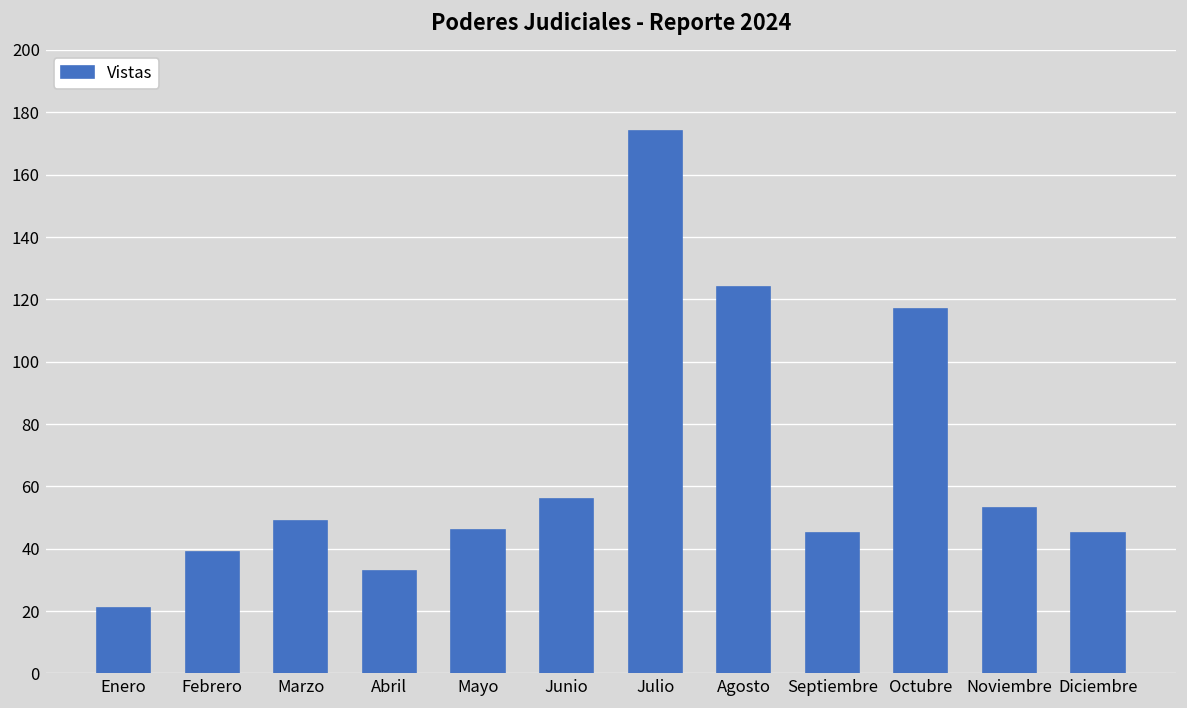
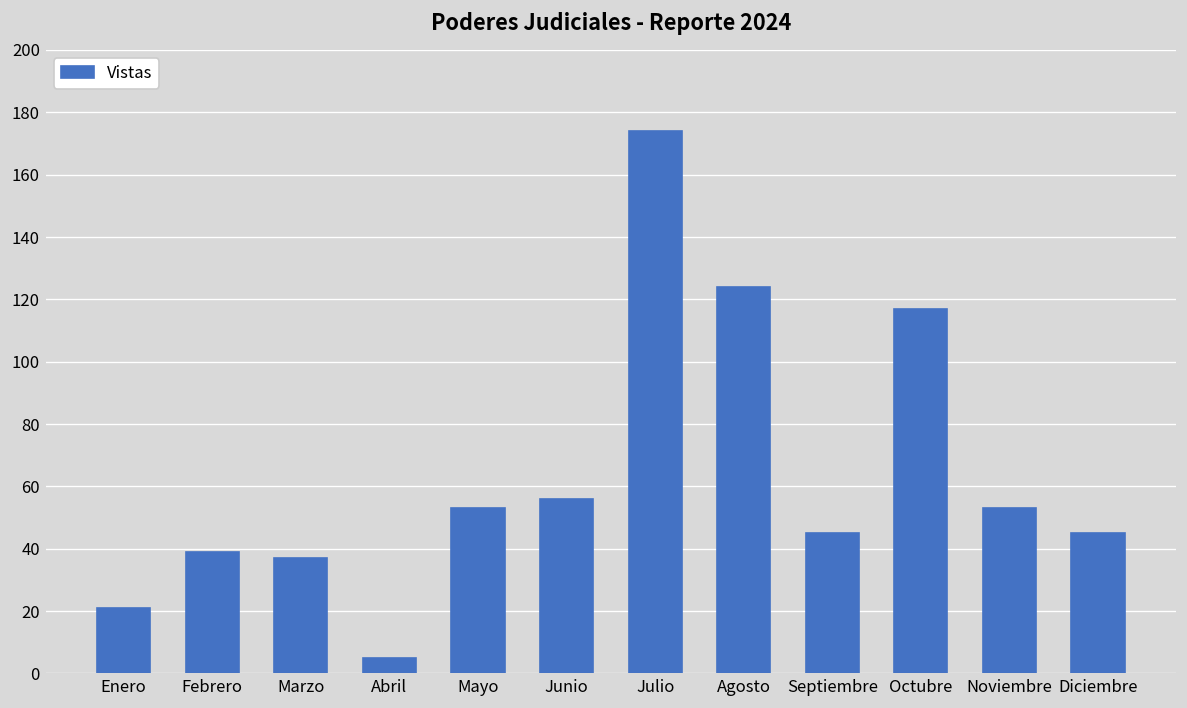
  {
    "Enero": 21,
    "Febrero": 39,
-   "Marzo": 49,
-   "Abril": 33,
-   "Mayo": 46,
+   "Marzo": 37,
+   "Abril": 5,
+   "Mayo": 53,
    "Junio": 56,
    "Julio": 174,
    "Agosto": 124,
    "Septiembre": 45,
    "Octubre": 117,
    "Noviembre": 53,
    "Diciembre": 45
  }
